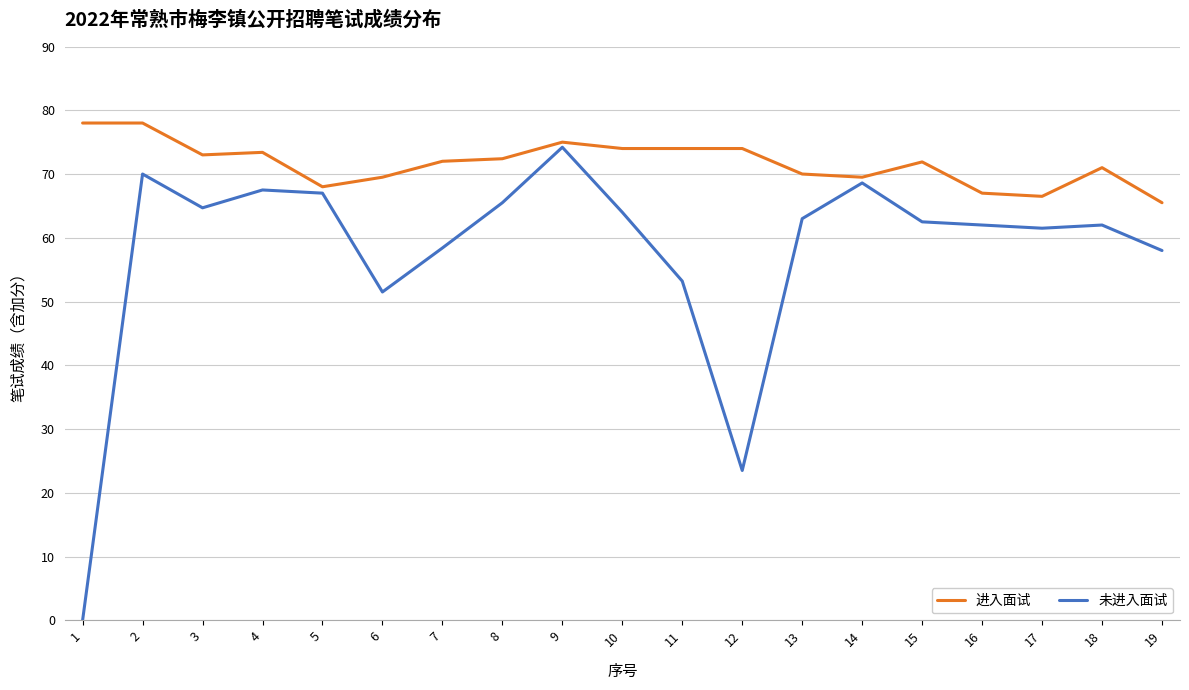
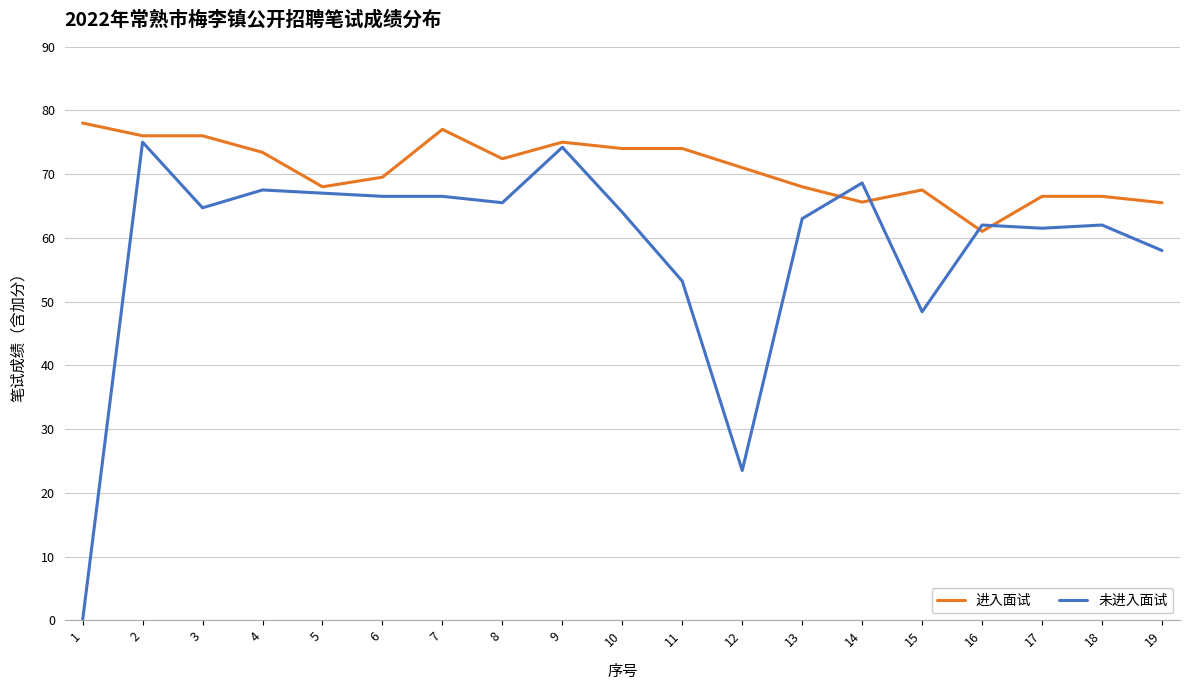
  {
    "进入面试": {
      "1": 78,
-     "2": 78,
-     "3": 73,
+     "2": 76,
+     "3": 76,
      "4": 73,
      "5": 68,
      "6": 70,
-     "7": 72,
+     "7": 77,
      "8": 72,
      "9": 75,
      "10": 74,
      "11": 74,
-     "12": 74,
-     "13": 70,
-     "14": 70,
-     "15": 72,
-     "16": 67,
+     "12": 71,
+     "13": 68,
+     "14": 66,
+     "15": 68,
+     "16": 61,
      "17": 67,
-     "18": 71,
+     "18": 67,
      "19": 66
    },
    "未进入面试": {
      "1": 0,
-     "2": 70,
+     "2": 75,
      "3": 65,
      "4": 68,
      "5": 67,
-     "6": 52,
-     "7": 58,
+     "6": 67,
+     "7": 67,
      "8": 66,
      "9": 74,
      "10": 64,
      "11": 53,
      "12": 24,
      "13": 63,
      "14": 69,
-     "15": 63,
+     "15": 48,
      "16": 62,
      "17": 62,
      "18": 62,
      "19": 58
    }
  }
